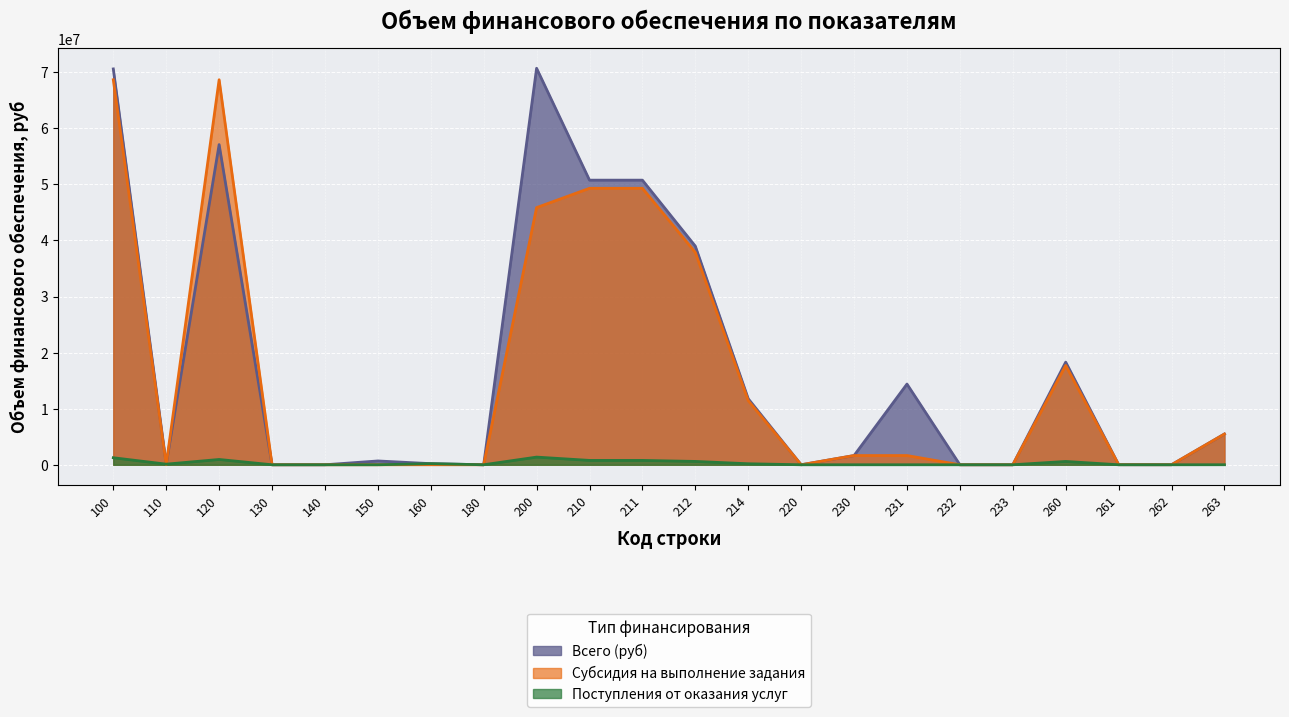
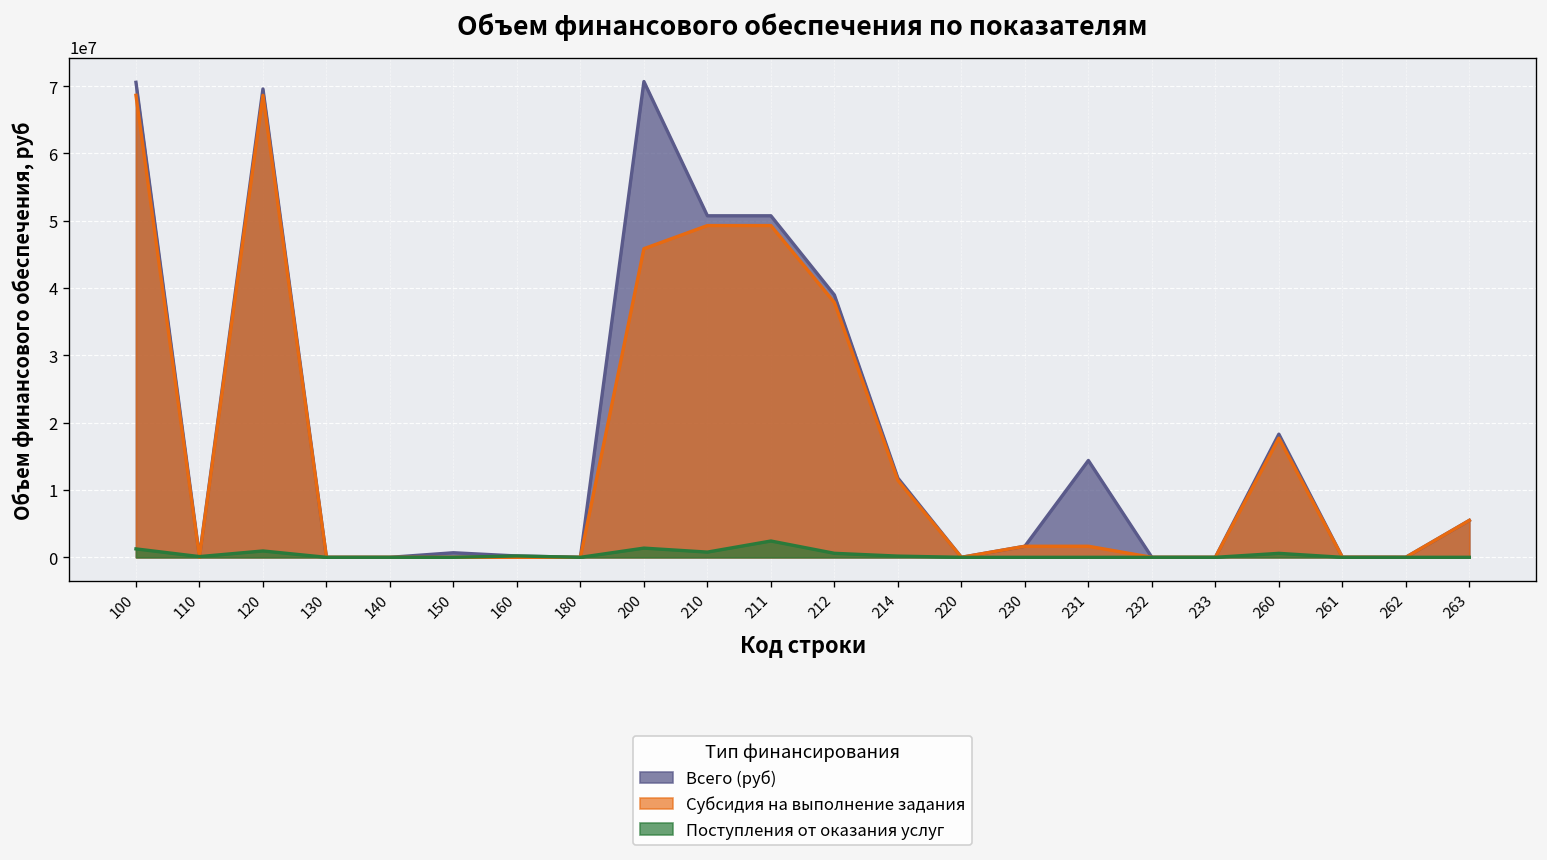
  {
    "Всего (руб)": {
      "100": 71000000,
-     "120": 57000000,
+     "120": 70000000,
      "150": 1000000,
      "200": 71000000,
      "210": 51000000,
      "211": 51000000,
      "212": 39000000,
      "231": 14000000,
      "260": 18000000
    },
    "Субсидия на выполнение задания": {
      "100": 69000000,
      "120": 69000000,
      "200": 46000000,
      "210": 49000000,
      "211": 49000000,
      "212": 38000000,
      "231": 2000000,
      "260": 18000000
    },
    "Поступления от оказания услуг": {
      "100": 1000000,
      "120": 1000000,
      "200": 1000000,
      "210": 1000000,
-     "211": 1000000,
+     "211": 2000000,
      "212": 1000000,
      "214": 0,
      "230": 0,
      "231": 0,
      "260": 1000000,
      "263": 0
    }
  }
